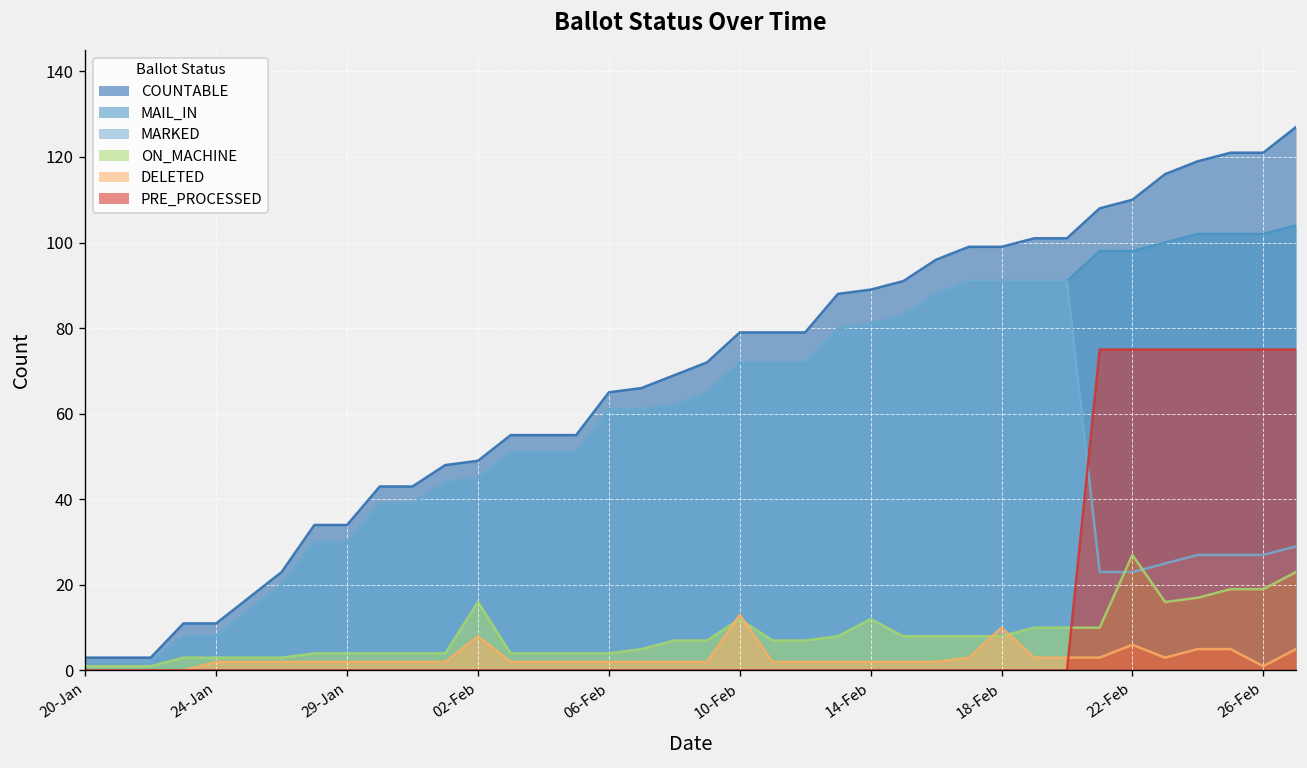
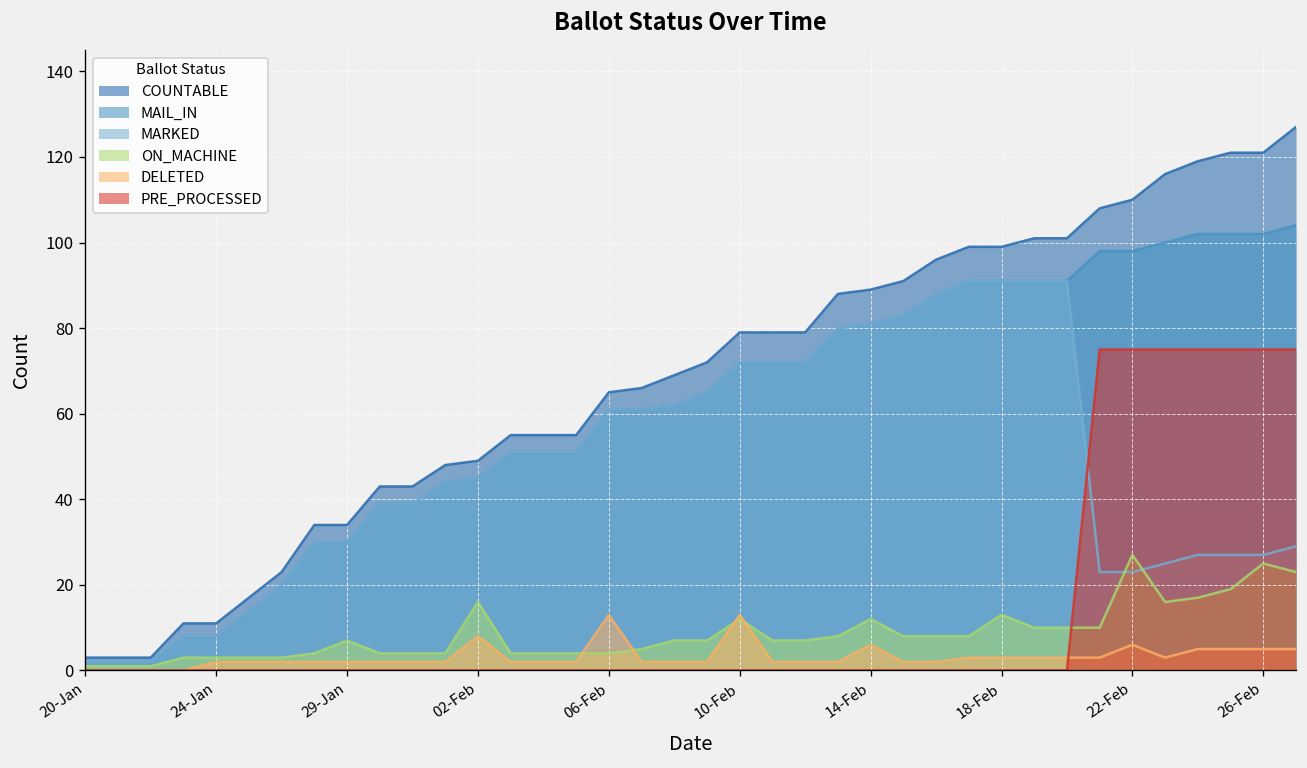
  {
    "ON_MACHINE": {
      "20-Jan": 1,
      "24-Jan": 3,
-     "29-Jan": 4,
+     "29-Jan": 7,
      "02-Feb": 16,
      "06-Feb": 4,
      "10-Feb": 12,
      "14-Feb": 12,
-     "18-Feb": 8,
+     "18-Feb": 13,
      "22-Feb": 27,
-     "26-Feb": 19
+     "26-Feb": 25
    },
    "DELETED": {
      "24-Jan": 2,
      "29-Jan": 2,
      "02-Feb": 8,
-     "06-Feb": 2,
+     "06-Feb": 13,
      "10-Feb": 13,
-     "14-Feb": 2,
-     "18-Feb": 10,
+     "14-Feb": 6,
+     "18-Feb": 3,
      "22-Feb": 6,
-     "26-Feb": 1
+     "26-Feb": 5
    },
    "PRE_PROCESSED": {
      "24-Jan": 0,
      "29-Jan": 0,
      "02-Feb": 0,
      "06-Feb": 0,
      "10-Feb": 0,
      "14-Feb": 0,
      "18-Feb": 0,
      "22-Feb": 75,
      "26-Feb": 75
    }
  }
